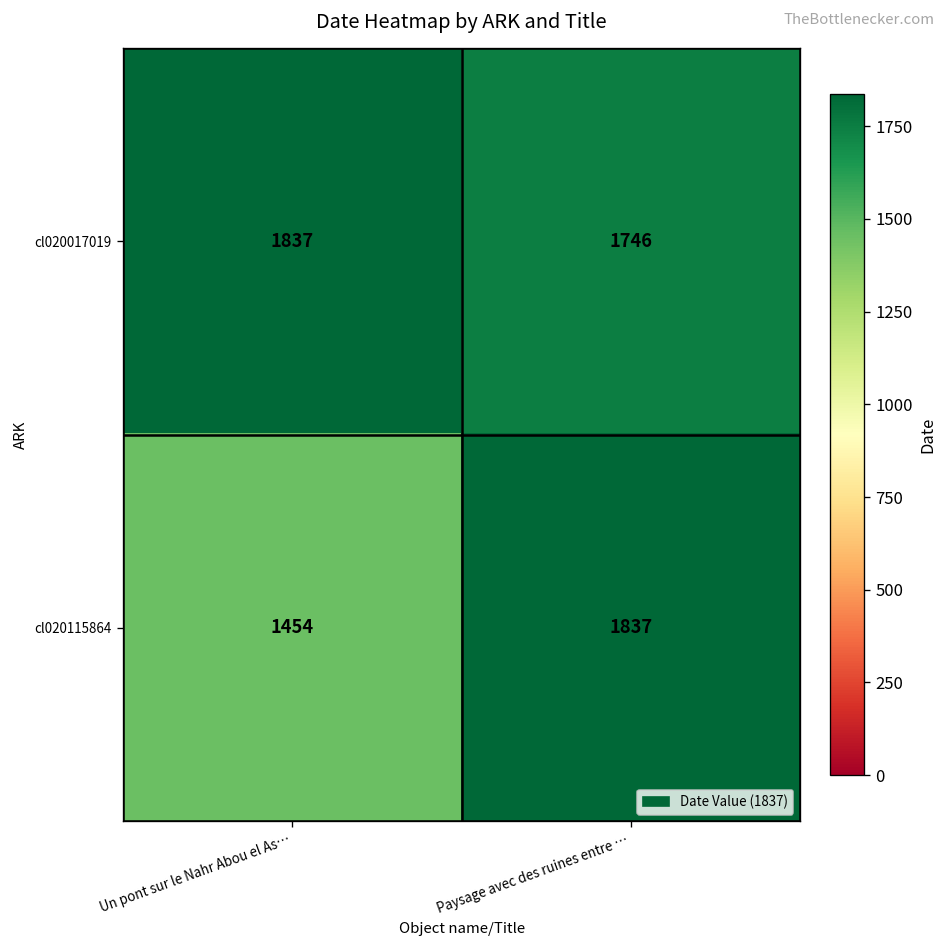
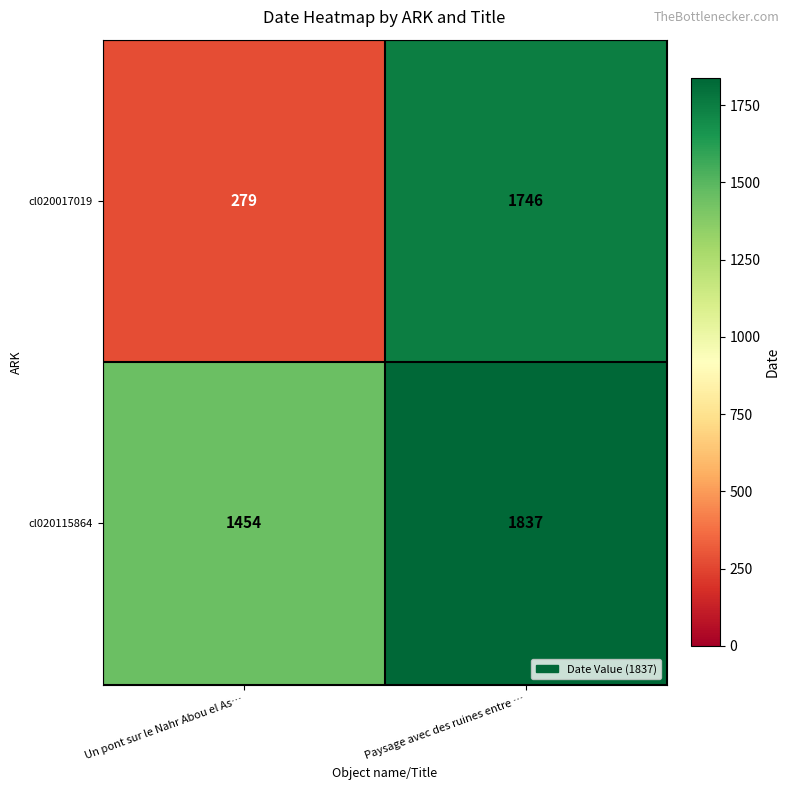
  {
    "cl020017019": {
-     "Un pont sur le Nahr Abou el As…": 1837,
+     "Un pont sur le Nahr Abou el As…": 279,
      "Paysage avec des ruines entre …": 1746
    },
    "cl020115864": {
      "Un pont sur le Nahr Abou el As…": 1454,
      "Paysage avec des ruines entre …": 1837
    }
  }
